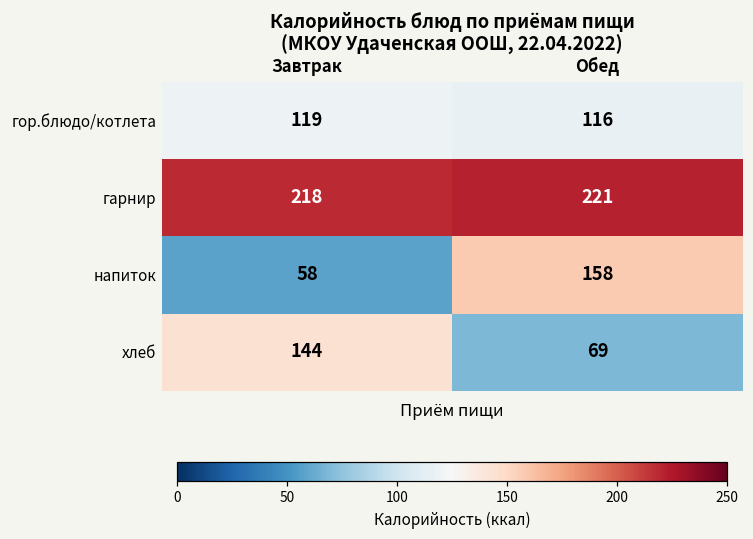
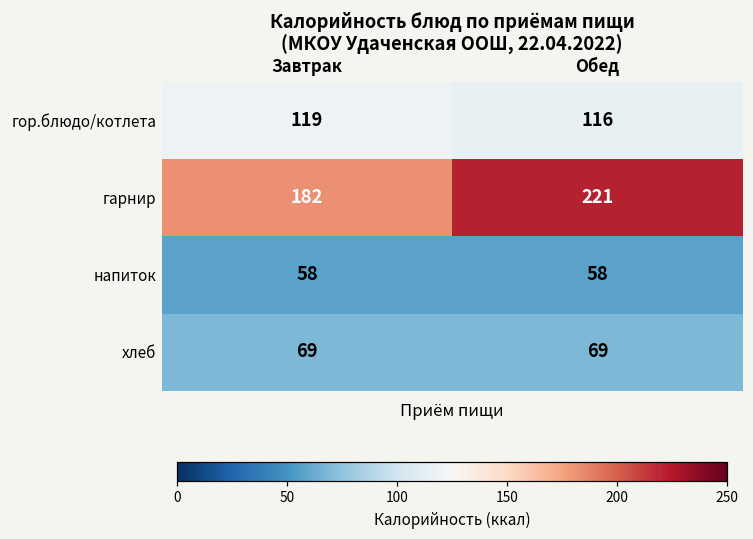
  {
    "гор.блюдо/котлета": {
      "Завтрак": 119,
      "Обед": 116
    },
    "гарнир": {
-     "Завтрак": 218,
+     "Завтрак": 182,
      "Обед": 221
    },
    "напиток": {
      "Завтрак": 58,
-     "Обед": 158
+     "Обед": 58
    },
    "хлеб": {
-     "Завтрак": 144,
+     "Завтрак": 69,
      "Обед": 69
    }
  }
